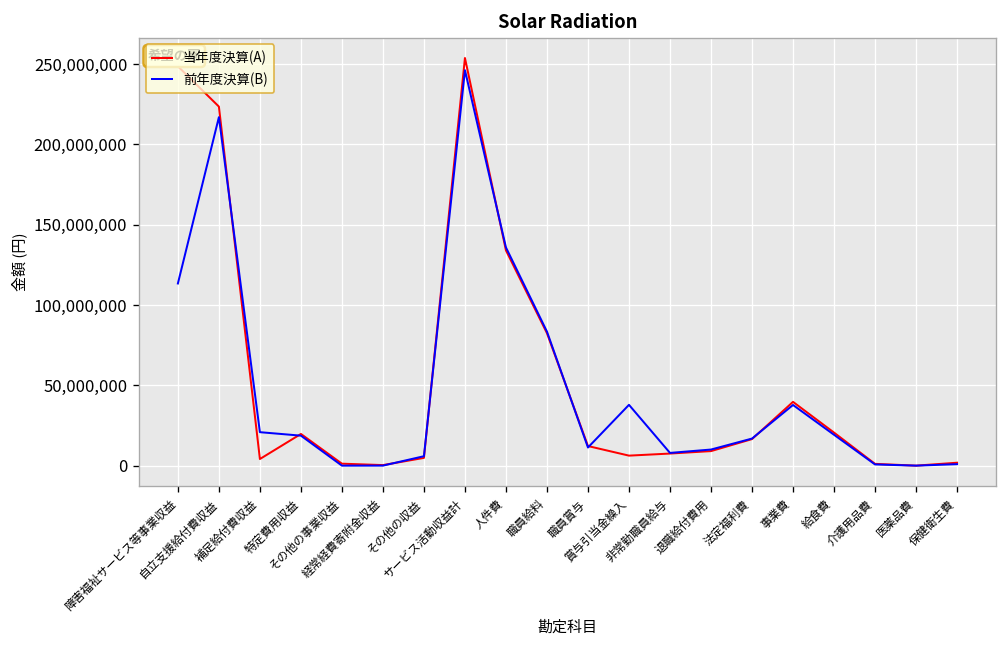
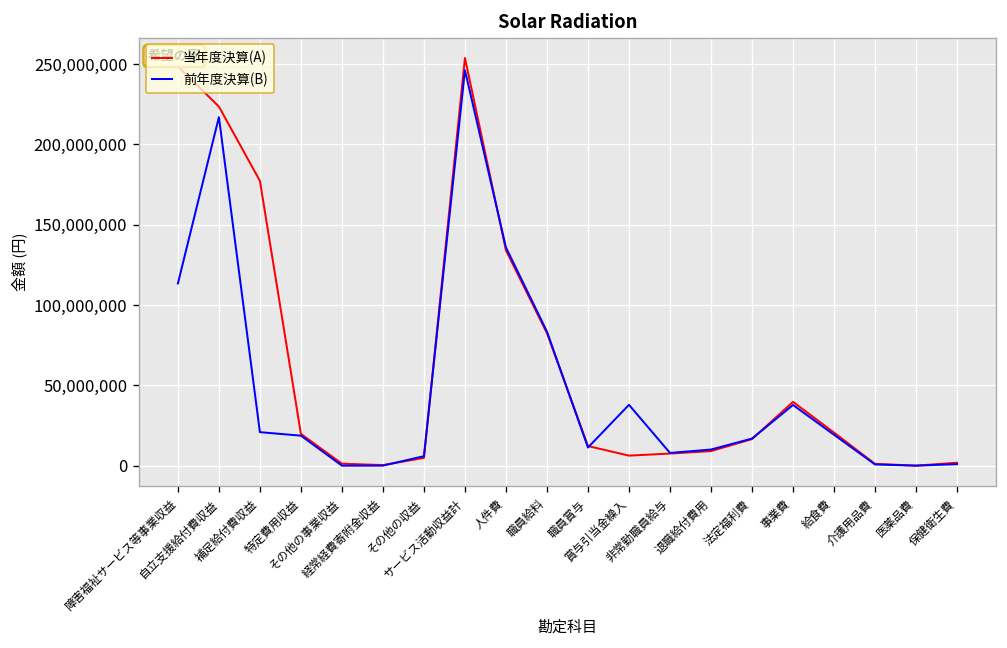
  {
    "当年度決算(A)": {
      "自立支援給付費収益": "224,000,000",
-     "補足給付費収益": "4,000,000",
+     "補足給付費収益": "177,000,000",
      "サービス活動収益計": "254,000,000",
      "賞与引当金繰入": "6,000,000",
      "事業費": "40,000,000"
    },
    "前年度決算(B)": {
      "障害福祉サービス等事業収益": "113,000,000",
      "自立支援給付費収益": "217,000,000",
      "補足給付費収益": "21,000,000",
      "サービス活動収益計": "246,000,000",
      "賞与引当金繰入": "38,000,000",
      "事業費": "38,000,000"
    }
  }
